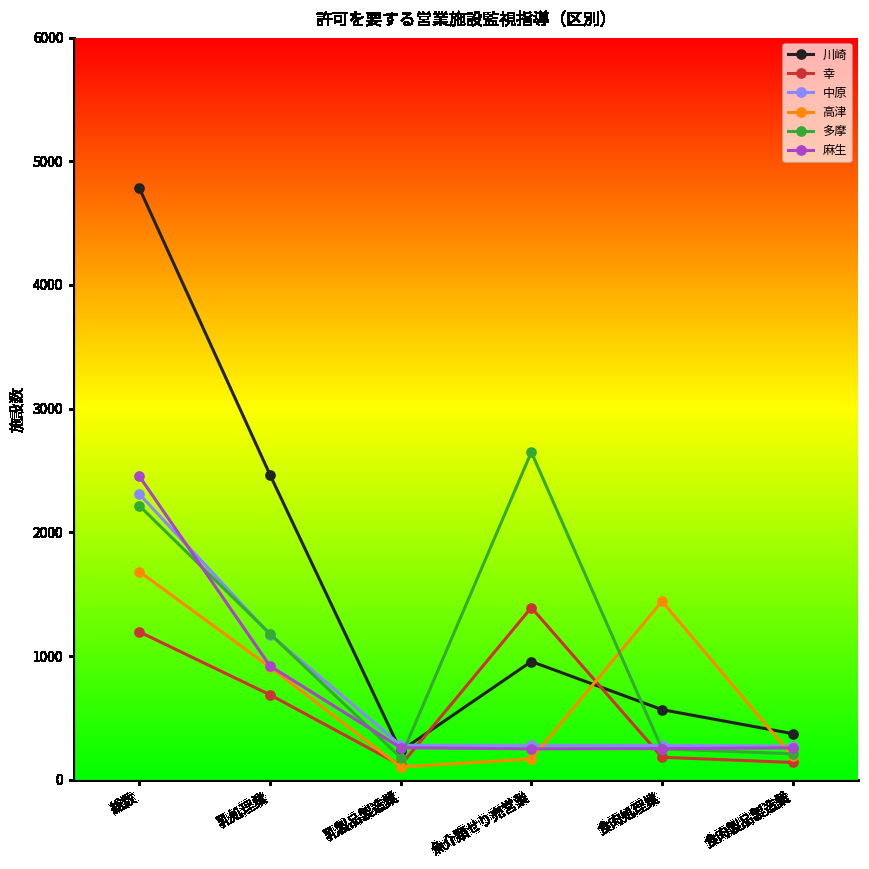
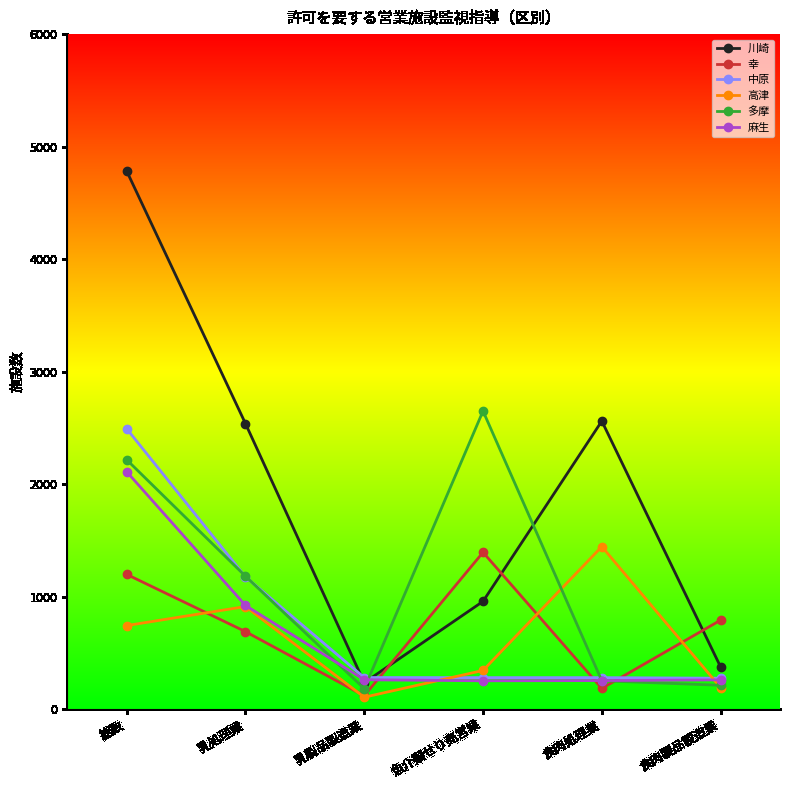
  {
    "川崎": {
      "総数": 4780,
-     "乳処理業": 2470,
+     "乳処理業": 2540,
      "乳製品製造業": 230,
      "魚介類せり売営業": 960,
-     "食肉処理業": 570,
+     "食肉処理業": 2560,
      "食肉製品製造業": 370
    },
    "幸": {
      "総数": 1200,
      "乳処理業": 690,
      "魚介類せり売営業": 1390,
      "食肉処理業": 180,
-     "食肉製品製造業": 140
+     "食肉製品製造業": 790
    },
    "中原": {
-     "総数": 2310,
+     "総数": 2490,
      "魚介類せり売営業": 280,
      "食肉処理業": 280
    },
    "高津": {
-     "総数": 1680,
-     "魚介類せり売営業": 170,
+     "総数": 740,
+     "魚介類せり売営業": 340,
      "食肉処理業": 1440
    },
    "多摩": {
      "総数": 2220,
      "乳製品製造業": 180,
      "魚介類せり売営業": 2650
    },
    "麻生": {
-     "総数": 2450,
+     "総数": 2110,
      "魚介類せり売営業": 250
    }
  }
